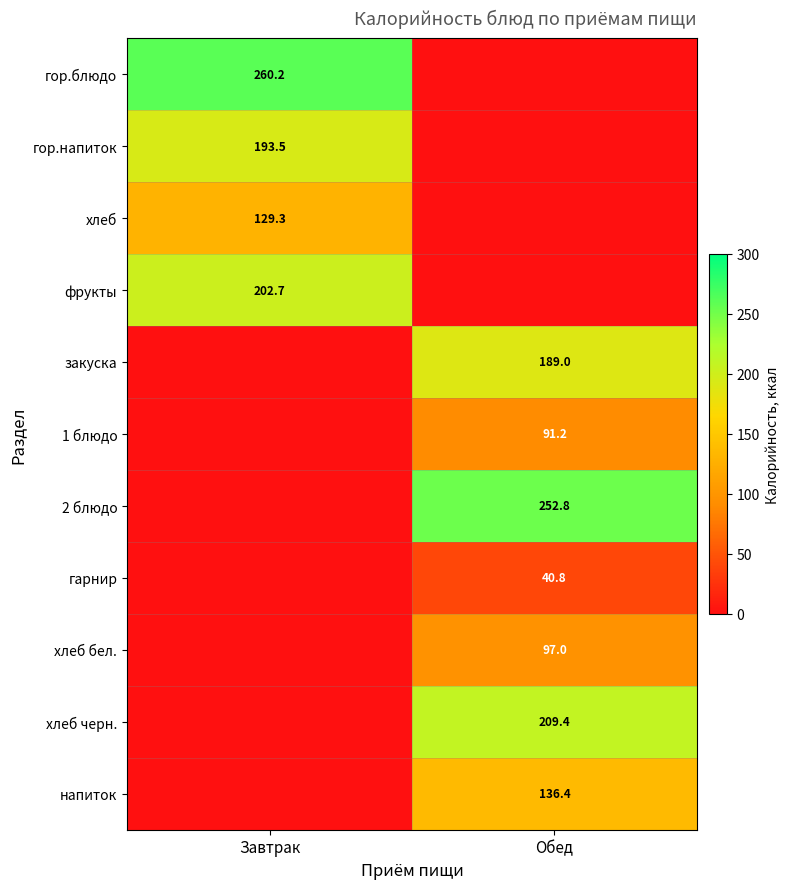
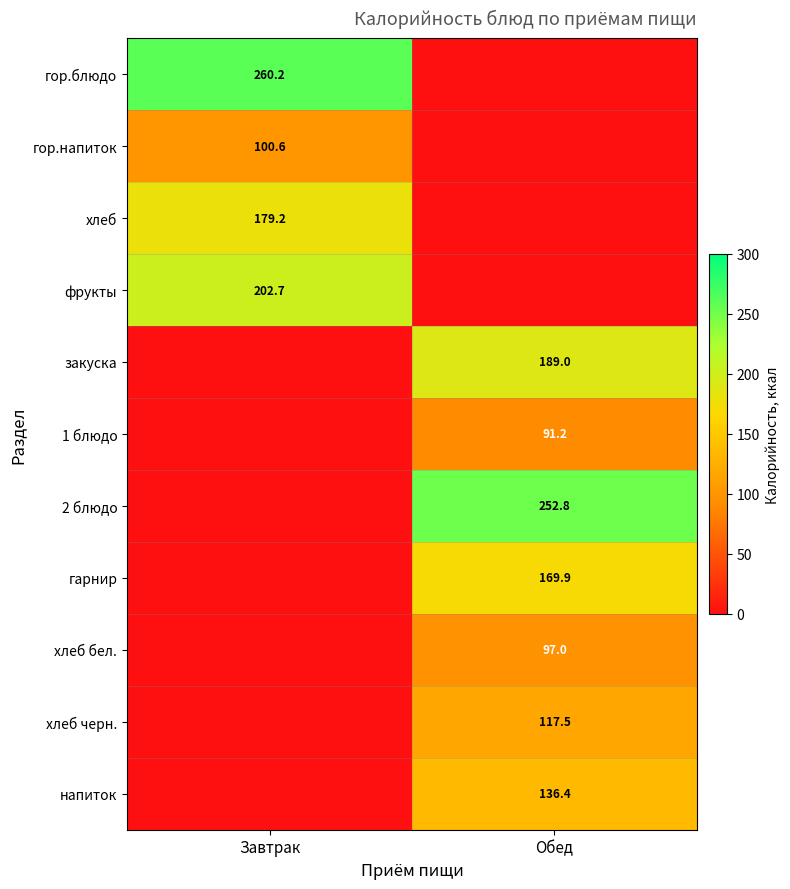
  {
    "гор.блюдо": {
      "Завтрак": 260.2
    },
    "гор.напиток": {
-     "Завтрак": 193.5
+     "Завтрак": 100.6
    },
    "хлеб": {
-     "Завтрак": 129.3
+     "Завтрак": 179.2
    },
    "фрукты": {
      "Завтрак": 202.7
    },
    "закуска": {
      "Обед": 189.0
    },
    "1 блюдо": {
      "Обед": 91.2
    },
    "2 блюдо": {
      "Обед": 252.8
    },
    "гарнир": {
-     "Обед": 40.8
+     "Обед": 169.9
    },
    "хлеб бел.": {
      "Обед": 97.0
    },
    "хлеб черн.": {
-     "Обед": 209.4
+     "Обед": 117.5
    },
    "напиток": {
      "Обед": 136.4
    }
  }
